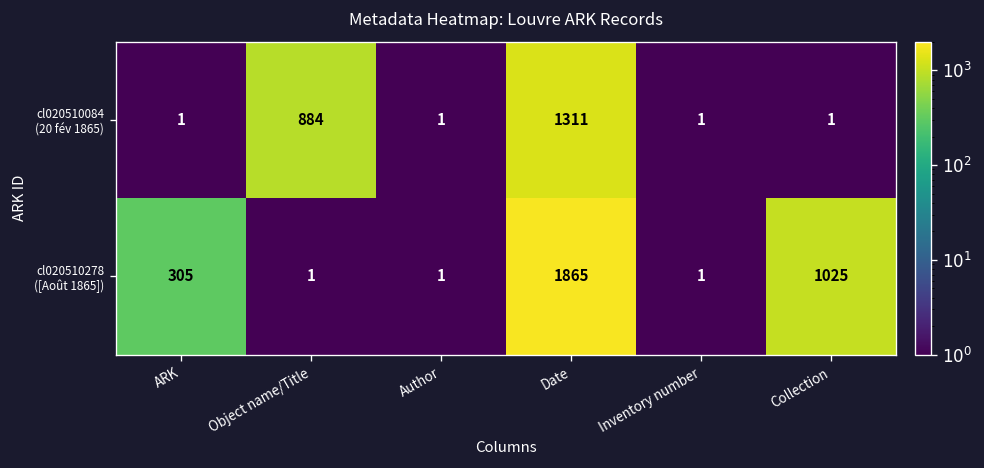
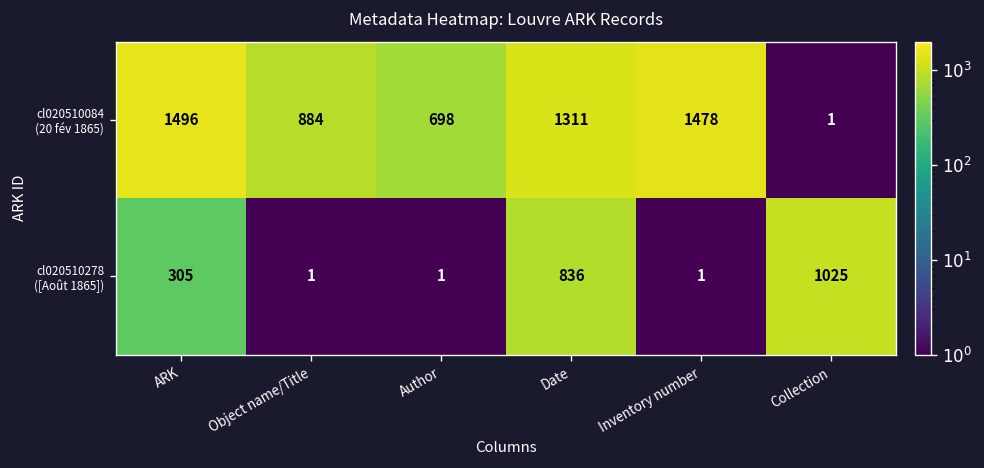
  {
    "cl020510084 (20 fév 1865)": {
-     "ARK": 1,
+     "ARK": 1496,
      "Object name/Title": 884,
-     "Author": 1,
+     "Author": 698,
      "Date": 1311,
-     "Inventory number": 1,
+     "Inventory number": 1478,
      "Collection": 1
    },
    "cl020510278 ([Août 1865])": {
      "ARK": 305,
      "Object name/Title": 1,
      "Author": 1,
-     "Date": 1865,
+     "Date": 836,
      "Inventory number": 1,
      "Collection": 1025
    }
  }
